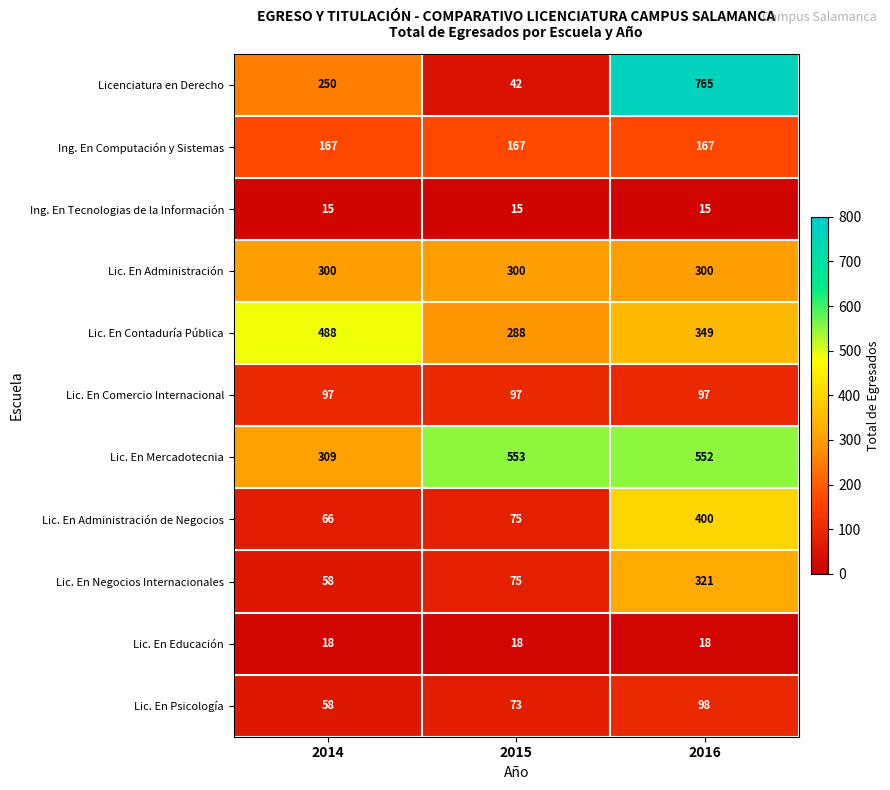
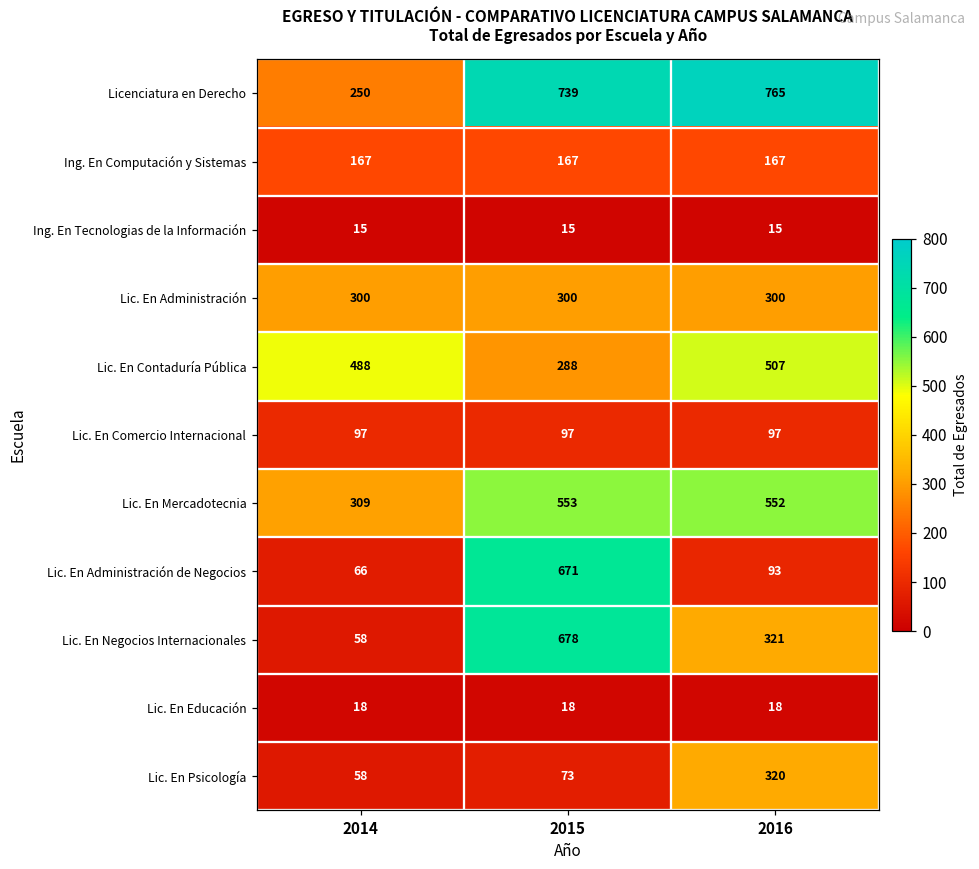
  {
    "Licenciatura en Derecho": {
      "2014": 250,
-     "2015": 42,
+     "2015": 739,
      "2016": 765
    },
    "Ing. En Computación y Sistemas": {
      "2014": 167,
      "2015": 167,
      "2016": 167
    },
    "Ing. En Tecnologias de la Información": {
      "2014": 15,
      "2015": 15,
      "2016": 15
    },
    "Lic. En Administración": {
      "2014": 300,
      "2015": 300,
      "2016": 300
    },
    "Lic. En Contaduría Pública": {
      "2014": 488,
      "2015": 288,
-     "2016": 349
+     "2016": 507
    },
    "Lic. En Comercio Internacional": {
      "2014": 97,
      "2015": 97,
      "2016": 97
    },
    "Lic. En Mercadotecnia": {
      "2014": 309,
      "2015": 553,
      "2016": 552
    },
    "Lic. En Administración de Negocios": {
      "2014": 66,
-     "2015": 75,
-     "2016": 400
+     "2015": 671,
+     "2016": 93
    },
    "Lic. En Negocios Internacionales": {
      "2014": 58,
-     "2015": 75,
+     "2015": 678,
      "2016": 321
    },
    "Lic. En Educación": {
      "2014": 18,
      "2015": 18,
      "2016": 18
    },
    "Lic. En Psicología": {
      "2014": 58,
      "2015": 73,
-     "2016": 98
+     "2016": 320
    }
  }
